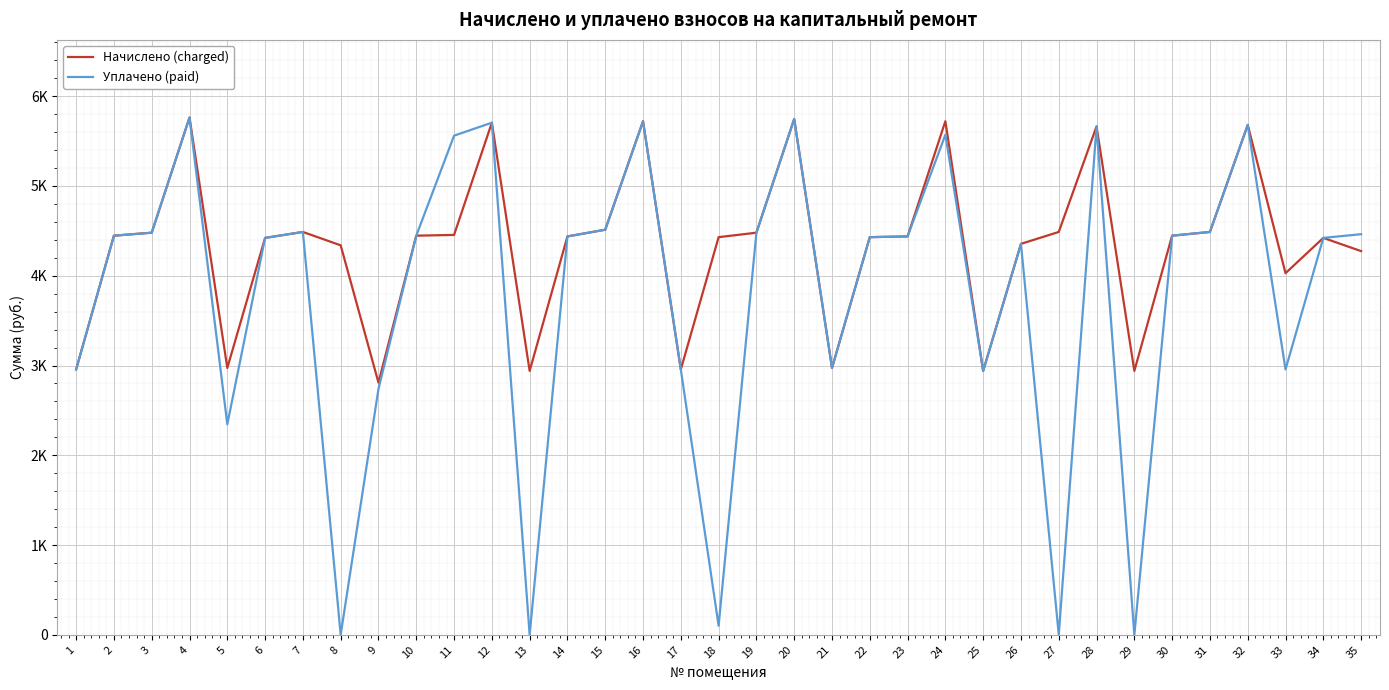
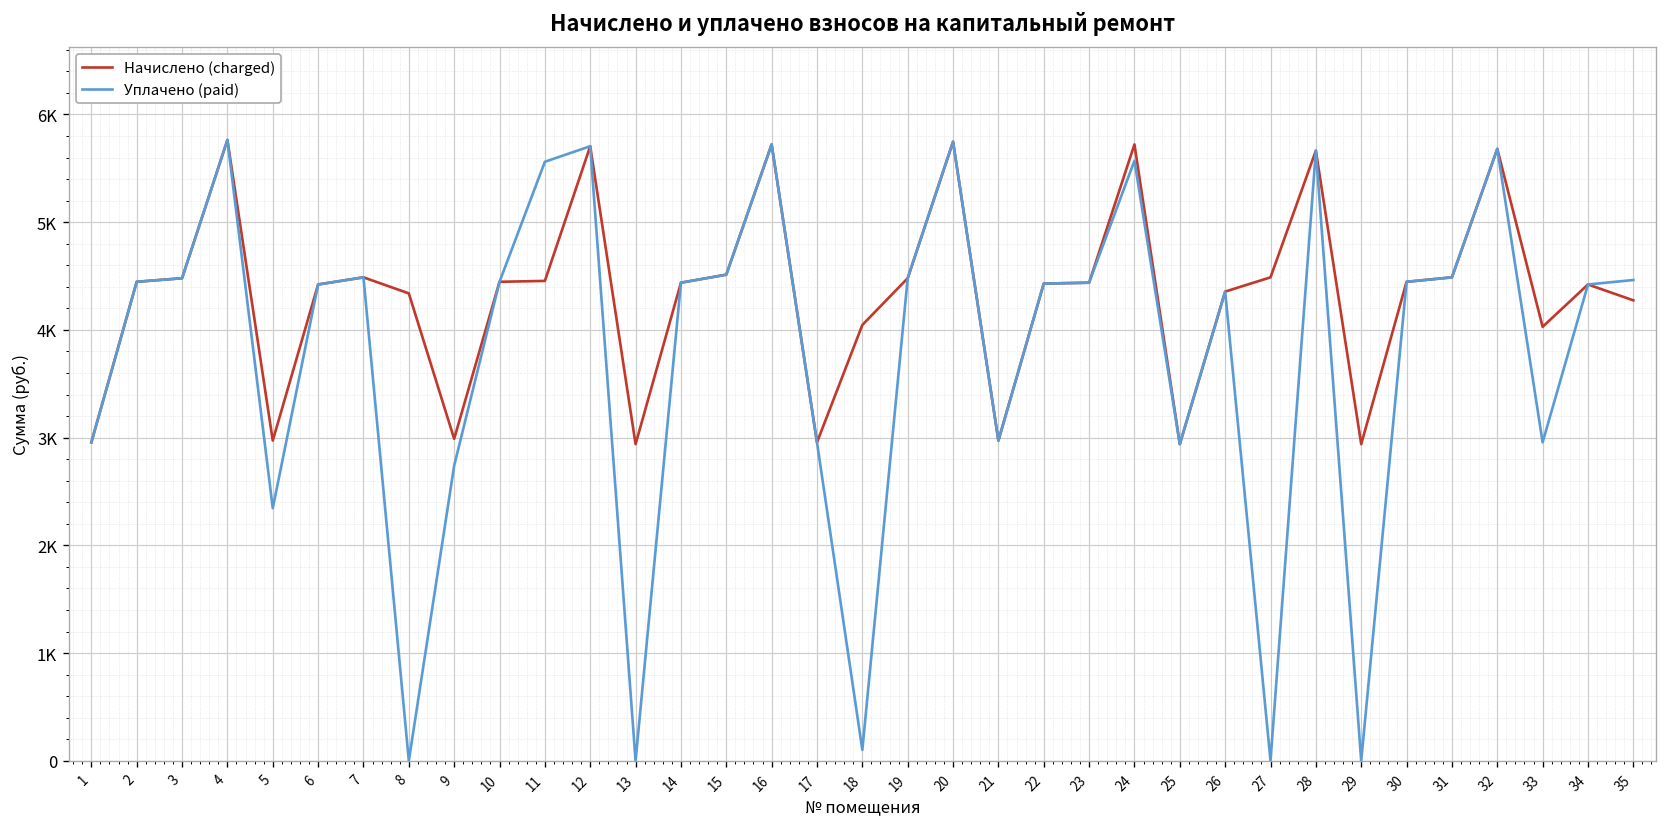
  {
    "Начислено (charged)": {
      "5": 3000,
      "8": 4300,
-     "9": 2800,
+     "9": 3000,
      "11": 4500,
      "13": 2900,
-     "18": 4400,
+     "18": 4000,
      "24": 5700,
      "27": 4500,
      "29": 2900,
      "33": 4000,
      "35": 4300
    },
    "Уплачено (paid)": {
      "5": 2300,
      "8": 0,
      "9": 2700,
      "11": 5600,
      "13": 0,
      "18": 100,
      "24": 5600,
      "27": 0,
      "29": 0,
      "33": 3000,
      "35": 4500
    }
  }
